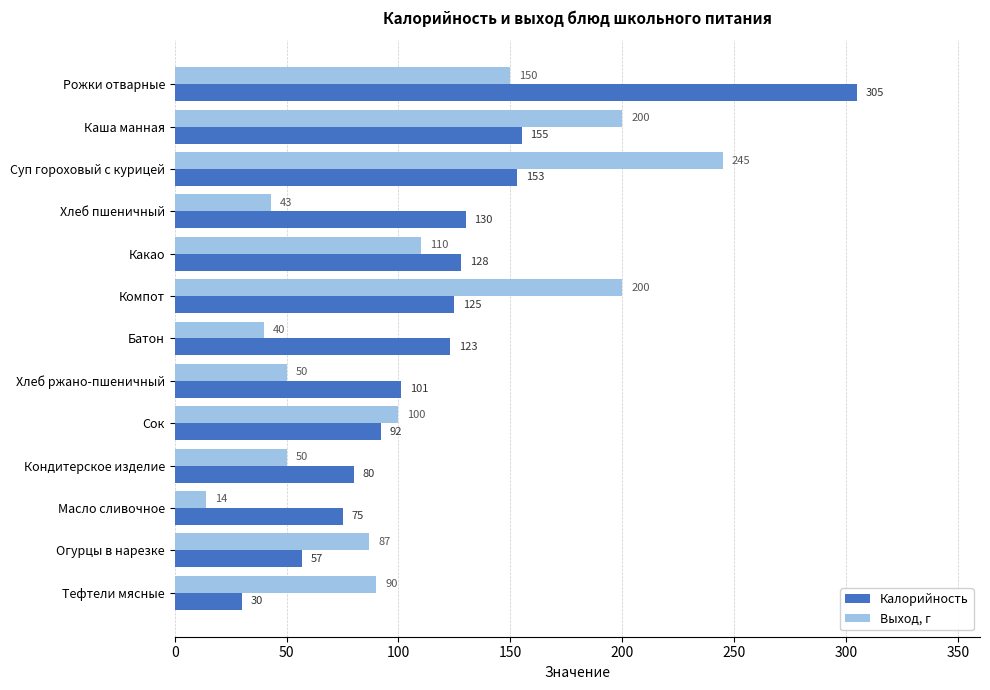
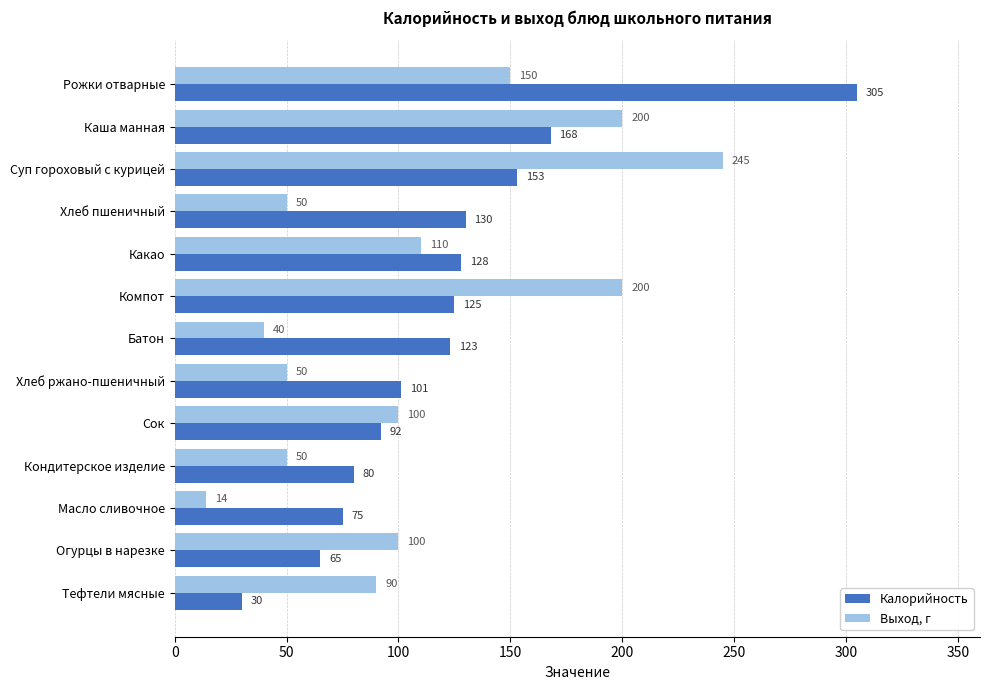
  {
    "Калорийность": {
      "Рожки отварные": 305,
-     "Каша манная": 155,
+     "Каша манная": 168,
      "Суп гороховый с курицей": 153,
      "Хлеб пшеничный": 130,
      "Какао": 128,
      "Компот": 125,
      "Батон": 123,
      "Хлеб ржано-пшеничный": 101,
      "Сок": 92,
      "Кондитерское изделие": 80,
      "Масло сливочное": 75,
-     "Огурцы в нарезке": 57,
+     "Огурцы в нарезке": 65,
      "Тефтели мясные": 30
    },
    "Выход, г": {
      "Рожки отварные": 150,
      "Каша манная": 200,
      "Суп гороховый с курицей": 245,
-     "Хлеб пшеничный": 43,
+     "Хлеб пшеничный": 50,
      "Какао": 110,
      "Компот": 200,
      "Батон": 40,
      "Хлеб ржано-пшеничный": 50,
      "Сок": 100,
      "Кондитерское изделие": 50,
      "Масло сливочное": 14,
-     "Огурцы в нарезке": 87,
+     "Огурцы в нарезке": 100,
      "Тефтели мясные": 90
    }
  }
